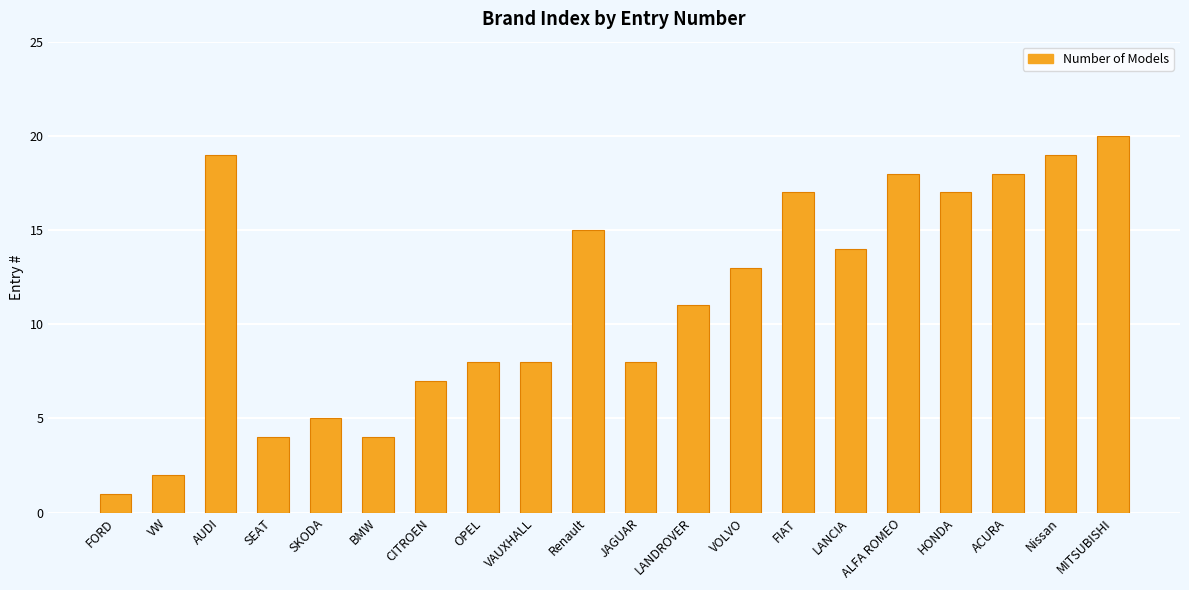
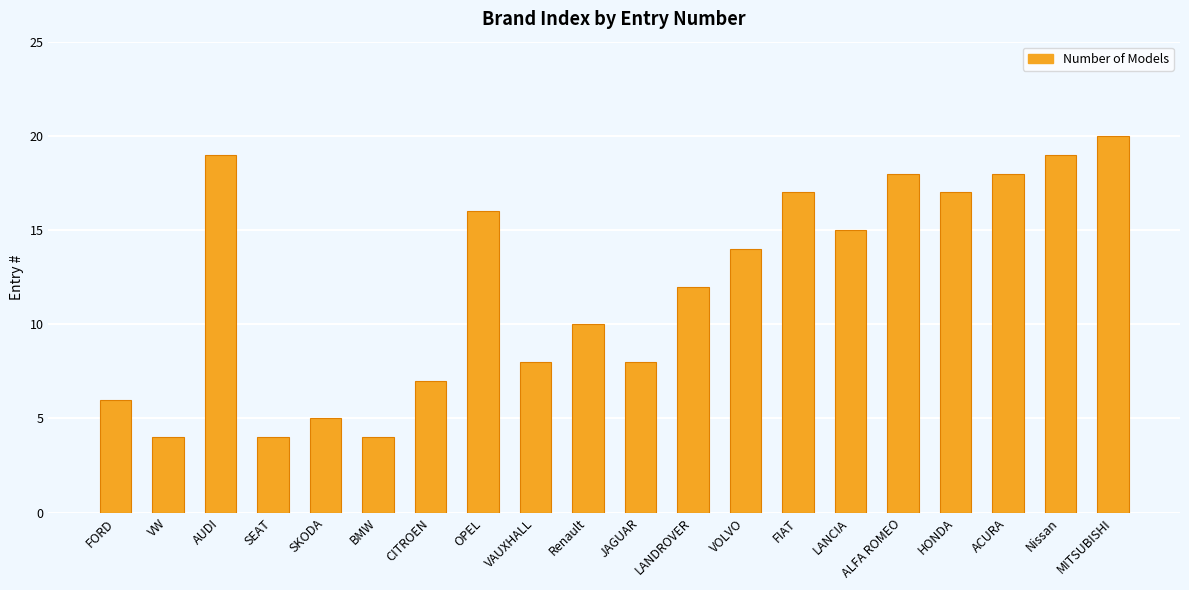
  {
-   "FORD": 1,
-   "VW": 2,
+   "FORD": 6,
+   "VW": 4,
    "AUDI": 19,
    "SEAT": 4,
    "SKODA": 5,
    "BMW": 4,
    "CITROEN": 7,
-   "OPEL": 8,
+   "OPEL": 16,
    "VAUXHALL": 8,
-   "Renault": 15,
+   "Renault": 10,
    "JAGUAR": 8,
-   "LANDROVER": 11,
-   "VOLVO": 13,
+   "LANDROVER": 12,
+   "VOLVO": 14,
    "FIAT": 17,
-   "LANCIA": 14,
+   "LANCIA": 15,
    "ALFA ROMEO": 18,
    "HONDA": 17,
    "ACURA": 18,
    "Nissan": 19,
    "MITSUBISHI": 20
  }
